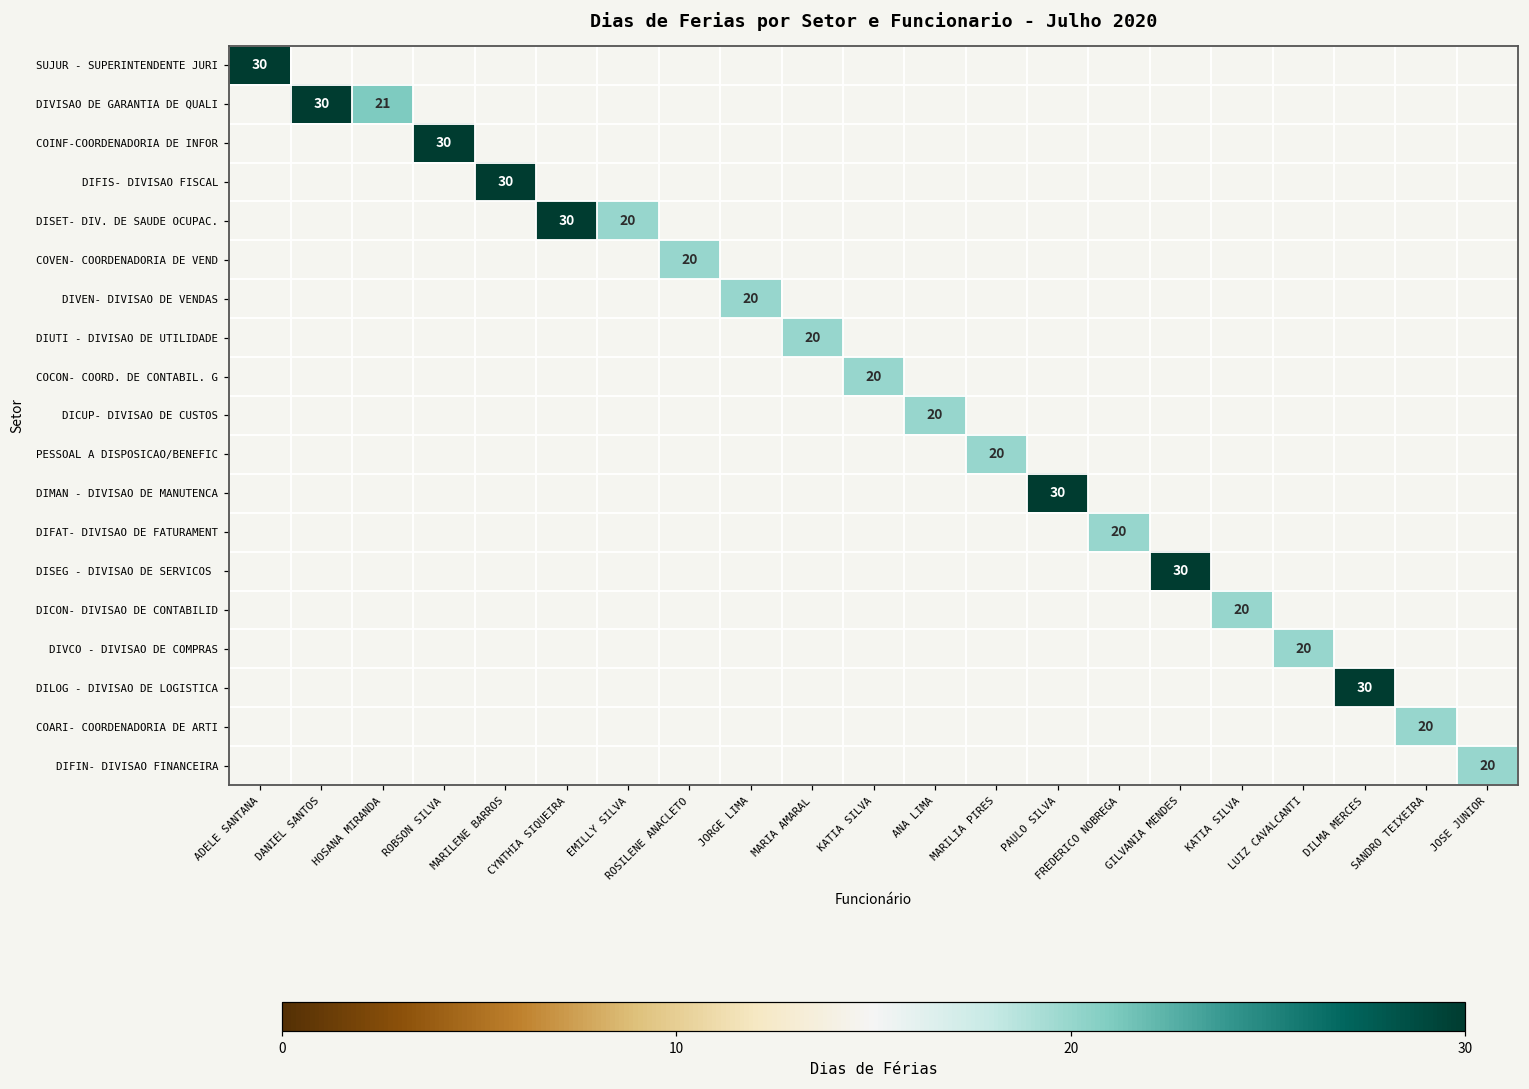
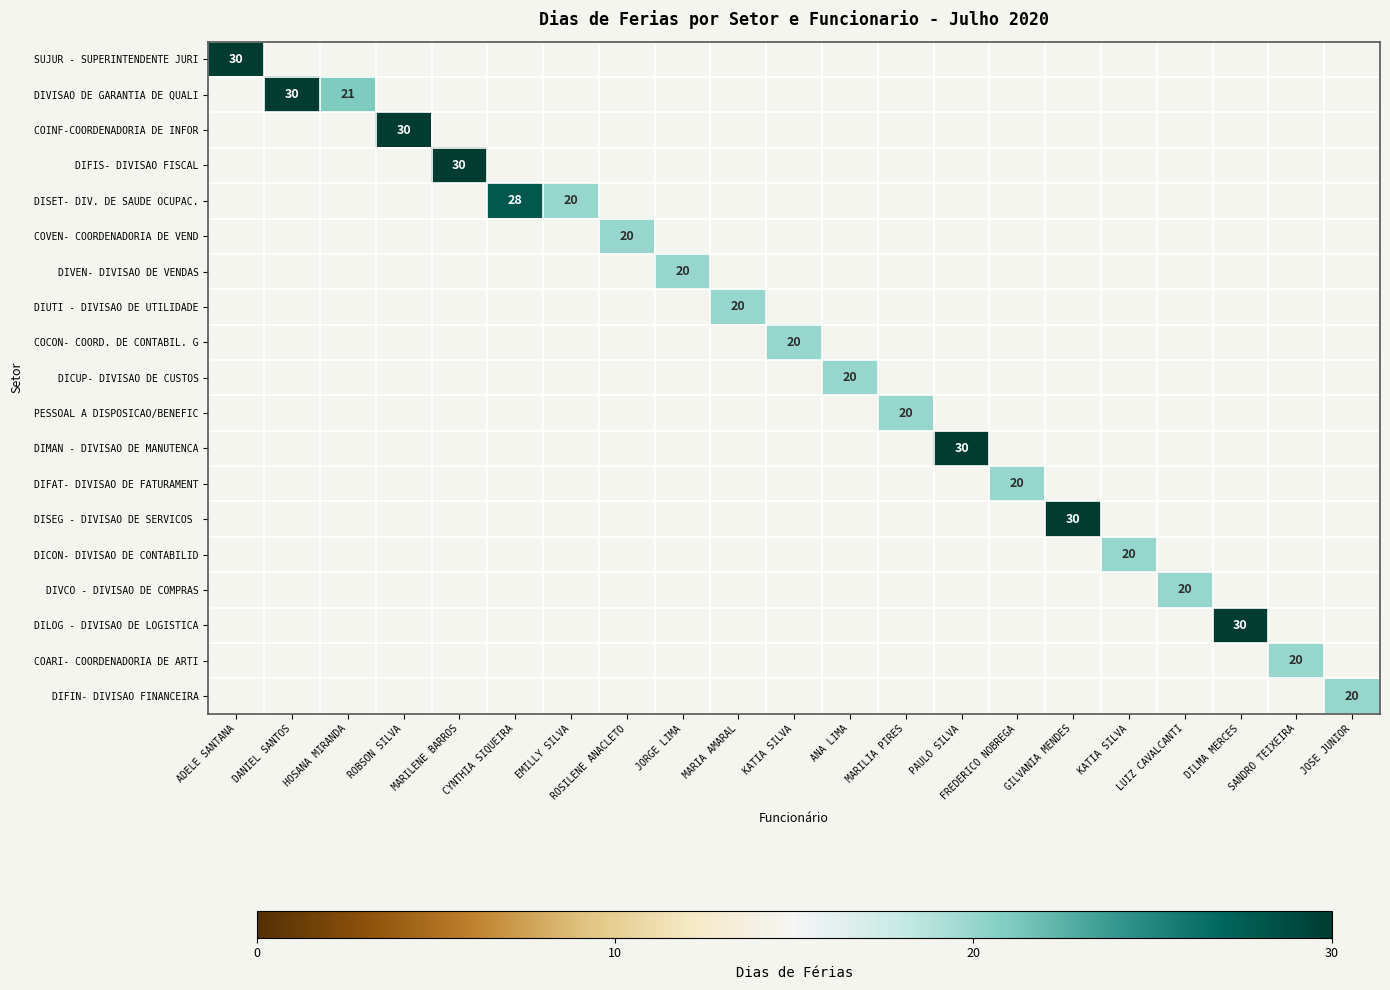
  {
    "SUJUR - SUPERINTENDENTE JURI": {
      "ADELE SANTANA": 30
    },
    "DIVISAO DE GARANTIA DE QUALI": {
      "DANIEL SANTOS": 30,
      "HOSANA MIRANDA": 21
    },
    "COINF-COORDENADORIA DE INFOR": {
      "ROBSON SILVA": 30
    },
    "DIFIS- DIVISAO FISCAL": {
      "MARILENE BARROS": 30
    },
    "DISET- DIV. DE SAUDE OCUPAC.": {
-     "CYNTHIA SIQUEIRA": 30,
+     "CYNTHIA SIQUEIRA": 28,
      "EMILLY SILVA": 20
    },
    "COVEN- COORDENADORIA DE VEND": {
      "ROSILENE ANACLETO": 20
    },
    "DIVEN- DIVISAO DE VENDAS": {
      "JORGE LIMA": 20
    },
    "DIUTI - DIVISAO DE UTILIDADE": {
      "MARIA AMARAL": 20
    },
    "COCON- COORD. DE CONTABIL. G": {
      "KATIA SILVA": 20
    },
    "DICUP- DIVISAO DE CUSTOS": {
      "ANA LIMA": 20
    },
    "PESSOAL A DISPOSICAO/BENEFIC": {
      "MARILIA PIRES": 20
    },
    "DIMAN - DIVISAO DE MANUTENCA": {
      "PAULO SILVA": 30
    },
    "DIFAT- DIVISAO DE FATURAMENT": {
      "FREDERICO NOBREGA": 20
    },
    "DISEG - DIVISAO DE SERVICOS": {
      "GILVANIA MENDES": 30
    },
    "DICON- DIVISAO DE CONTABILID": {
      "KATIA SILVA": 20
    },
    "DIVCO - DIVISAO DE COMPRAS": {
      "LUIZ CAVALCANTI": 20
    },
    "DILOG - DIVISAO DE LOGISTICA": {
      "DILMA MERCES": 30
    },
    "COARI- COORDENADORIA DE ARTI": {
      "SANDRO TEIXEIRA": 20
    },
    "DIFIN- DIVISAO FINANCEIRA": {
      "JOSE JUNIOR": 20
    }
  }
